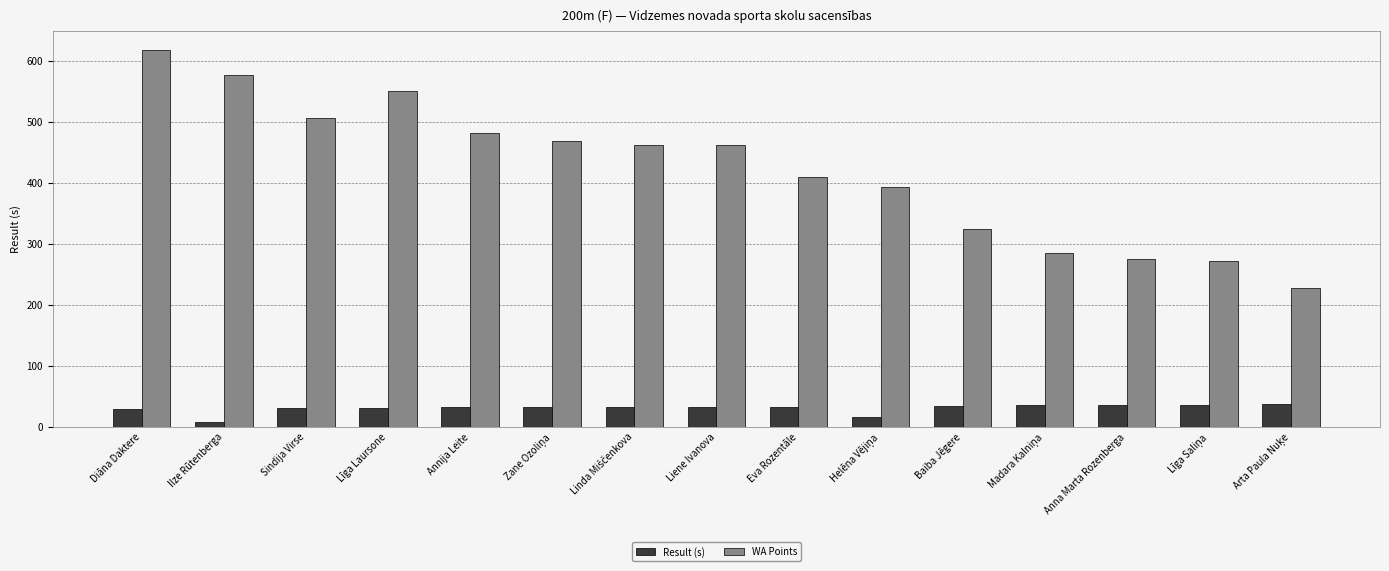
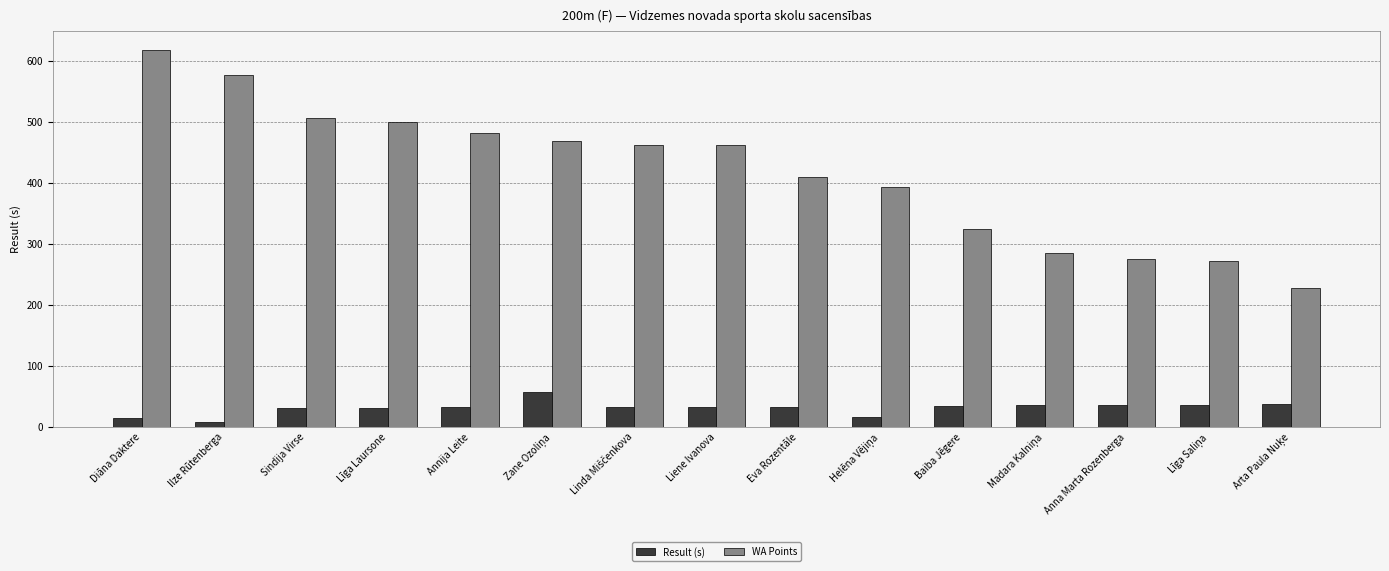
  {
    "Result (s)": {
-     "Diāna Daktere": 30,
+     "Diāna Daktere": 10,
      "Ilze Rūtenberga": 10,
      "Sindija Virse": 30,
      "Līga Laursone": 30,
      "Annija Leite": 30,
-     "Zane Ozoliņa": 30,
+     "Zane Ozoliņa": 60,
      "Linda Miščenkova": 30,
      "Liene Ivanova": 30,
      "Eva Rozentāle": 30,
      "Helēna Vējiņa": 20,
      "Baiba Jēgere": 30,
      "Madara Kalniņa": 40,
      "Anna Marta Rozenberga": 40,
      "Līga Saliņa": 40,
      "Arta Paula Nuķe": 40
    },
    "WA Points": {
      "Diāna Daktere": 620,
      "Ilze Rūtenberga": 580,
      "Sindija Virse": 510,
-     "Līga Laursone": 550,
+     "Līga Laursone": 500,
      "Annija Leite": 480,
      "Zane Ozoliņa": 470,
      "Linda Miščenkova": 460,
      "Liene Ivanova": 460,
      "Eva Rozentāle": 410,
      "Helēna Vējiņa": 390,
      "Baiba Jēgere": 320,
      "Madara Kalniņa": 290,
      "Anna Marta Rozenberga": 280,
      "Līga Saliņa": 270,
      "Arta Paula Nuķe": 230
    }
  }
